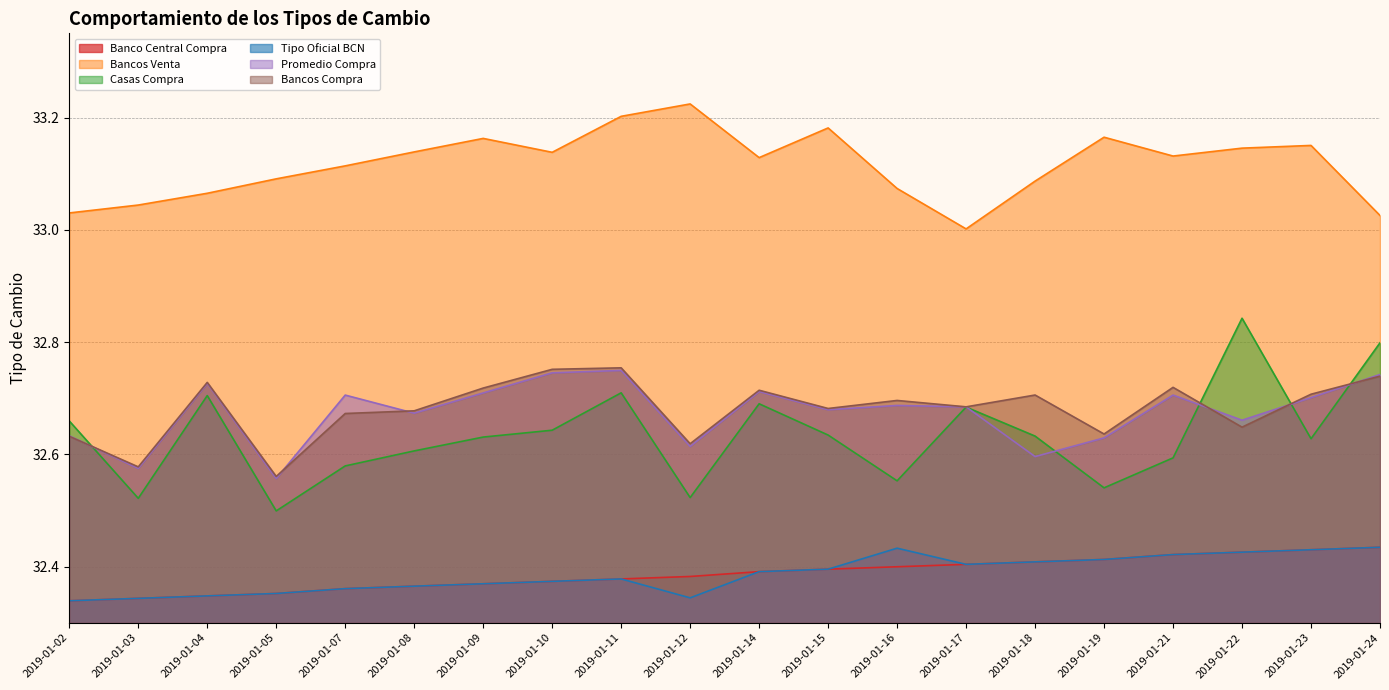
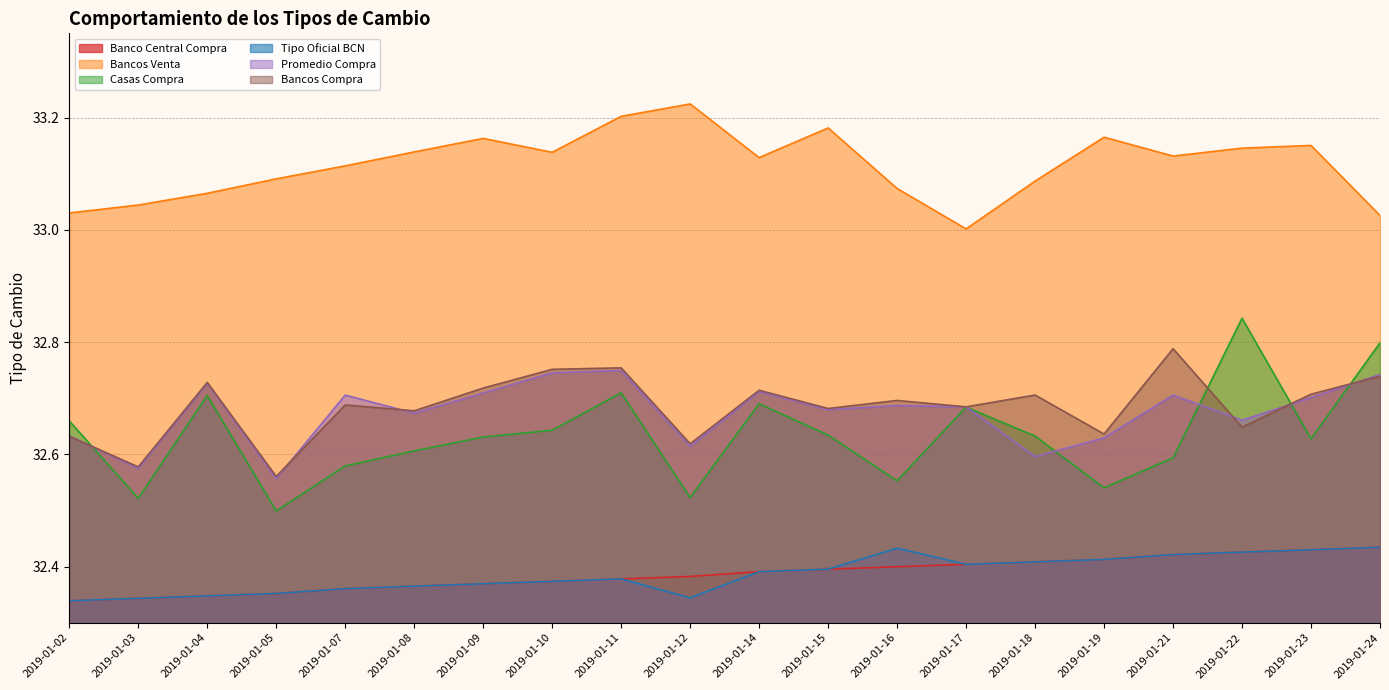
  {
    "Banco Central Compra": {
      "2019-01-12": 32.38,
      "2019-01-16": 32.40
    },
    "Bancos Venta": {
      "2019-01-02": 33.03,
      "2019-01-03": 33.04,
      "2019-01-04": 33.07,
      "2019-01-05": 33.09,
      "2019-01-07": 33.11,
      "2019-01-08": 33.14,
      "2019-01-09": 33.16,
      "2019-01-10": 33.14,
      "2019-01-11": 33.20,
      "2019-01-12": 33.22,
      "2019-01-14": 33.13,
      "2019-01-15": 33.18,
      "2019-01-16": 33.07,
      "2019-01-17": 33.00,
      "2019-01-18": 33.09,
      "2019-01-19": 33.16,
      "2019-01-21": 33.13,
      "2019-01-22": 33.15,
      "2019-01-23": 33.15,
      "2019-01-24": 33.03
    },
    "Casas Compra": {
      "2019-01-02": 32.66,
      "2019-01-03": 32.52,
      "2019-01-04": 32.70,
      "2019-01-05": 32.50,
      "2019-01-07": 32.58,
      "2019-01-08": 32.61,
      "2019-01-09": 32.63,
      "2019-01-10": 32.64,
      "2019-01-11": 32.71,
      "2019-01-12": 32.52,
      "2019-01-14": 32.69,
      "2019-01-15": 32.63,
      "2019-01-16": 32.55,
      "2019-01-18": 32.63,
      "2019-01-19": 32.54,
      "2019-01-21": 32.59,
      "2019-01-22": 32.84,
      "2019-01-23": 32.63,
      "2019-01-24": 32.80
    },
    "Tipo Oficial BCN": {
      "2019-01-12": 32.34,
      "2019-01-16": 32.43
    },
    "Promedio Compra": {
      "2019-01-07": 32.71,
      "2019-01-09": 32.71,
      "2019-01-10": 32.75,
      "2019-01-11": 32.75,
      "2019-01-12": 32.61,
      "2019-01-16": 32.69,
      "2019-01-18": 32.60,
      "2019-01-19": 32.63,
      "2019-01-21": 32.71,
      "2019-01-22": 32.66,
      "2019-01-23": 32.70
    },
    "Bancos Compra": {
-     "2019-01-07": 32.67,
+     "2019-01-07": 32.69,
      "2019-01-09": 32.72,
      "2019-01-10": 32.75,
      "2019-01-11": 32.75,
      "2019-01-12": 32.62,
      "2019-01-16": 32.70,
      "2019-01-18": 32.71,
      "2019-01-19": 32.64,
-     "2019-01-21": 32.72,
+     "2019-01-21": 32.79,
      "2019-01-22": 32.65,
      "2019-01-23": 32.71
    }
  }
